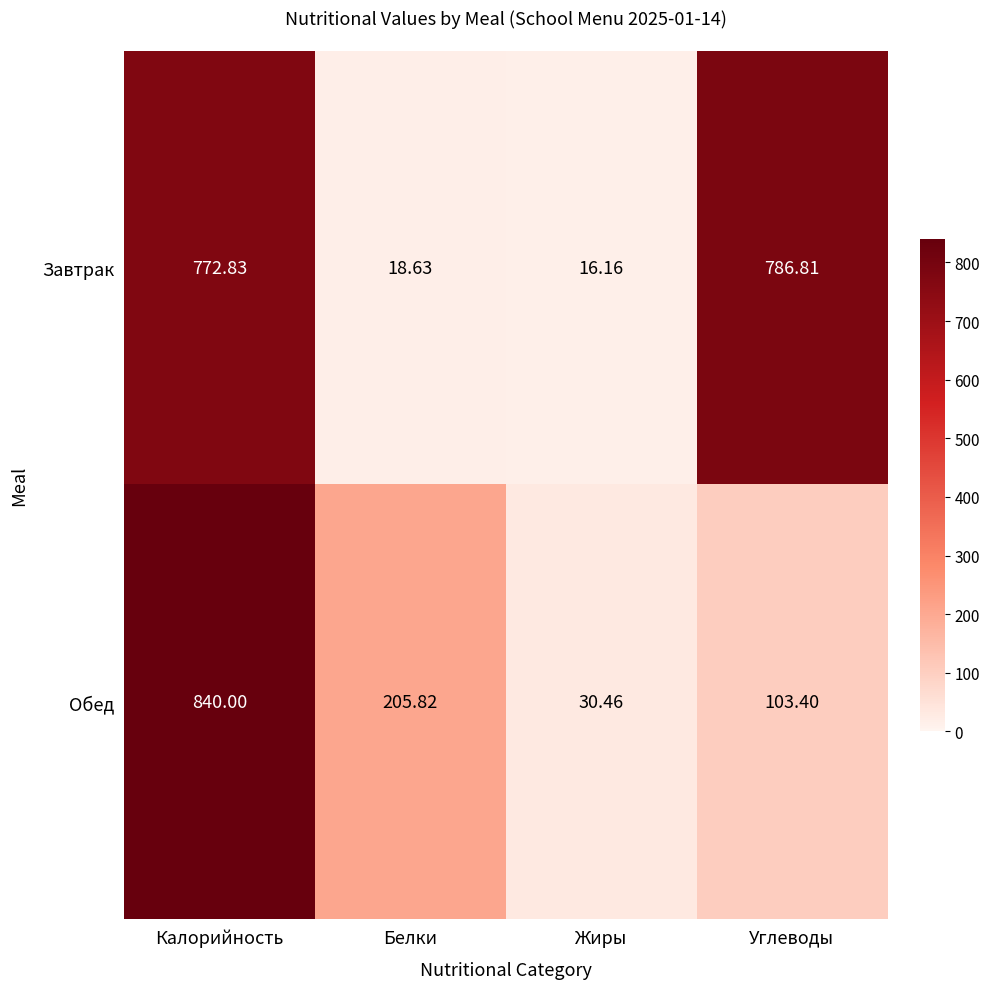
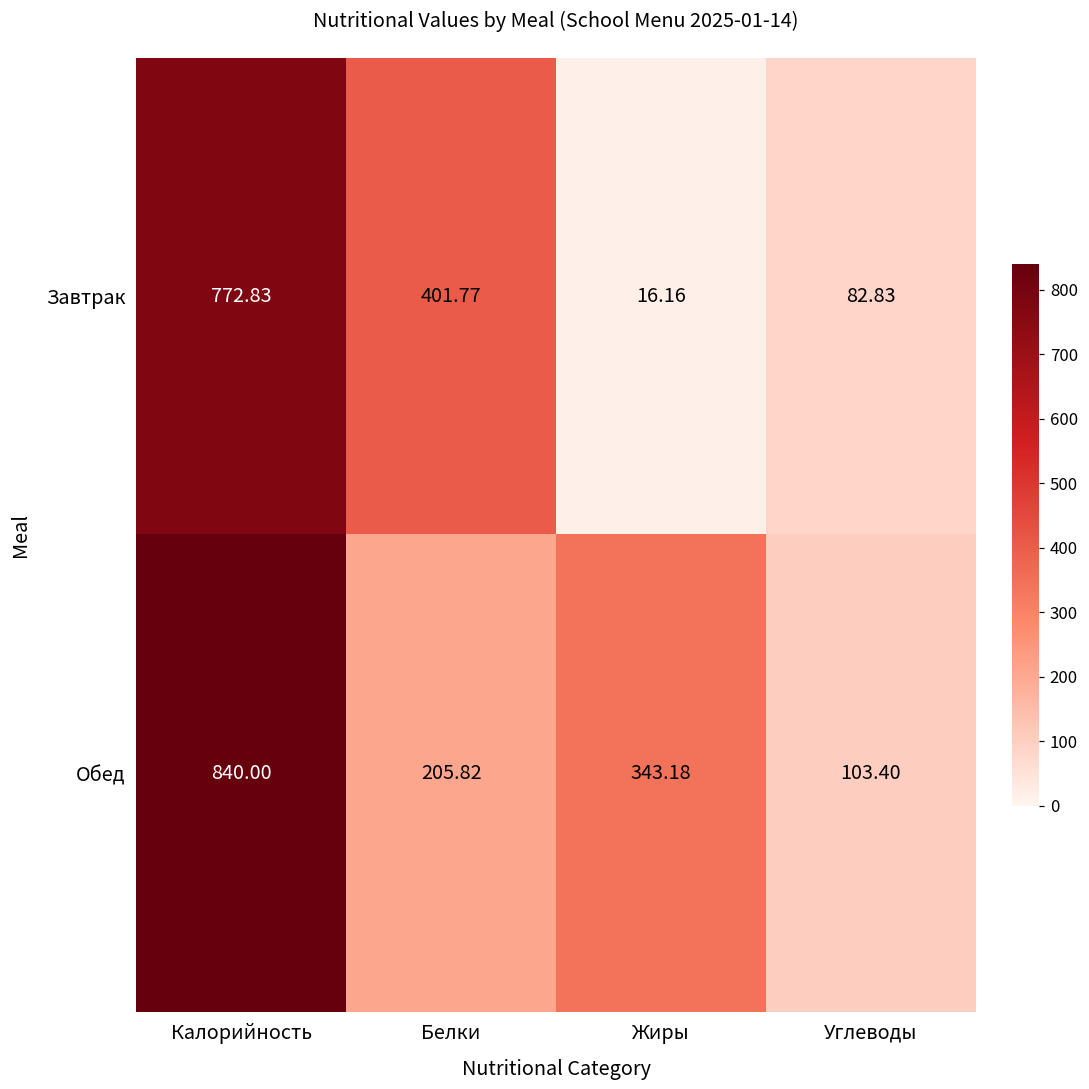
  {
    "Завтрак": {
      "Калорийность": 772.83,
-     "Белки": 18.63,
+     "Белки": 401.77,
      "Жиры": 16.16,
-     "Углеводы": 786.81
+     "Углеводы": 82.83
    },
    "Обед": {
      "Калорийность": 840.00,
      "Белки": 205.82,
-     "Жиры": 30.46,
+     "Жиры": 343.18,
      "Углеводы": 103.40
    }
  }
